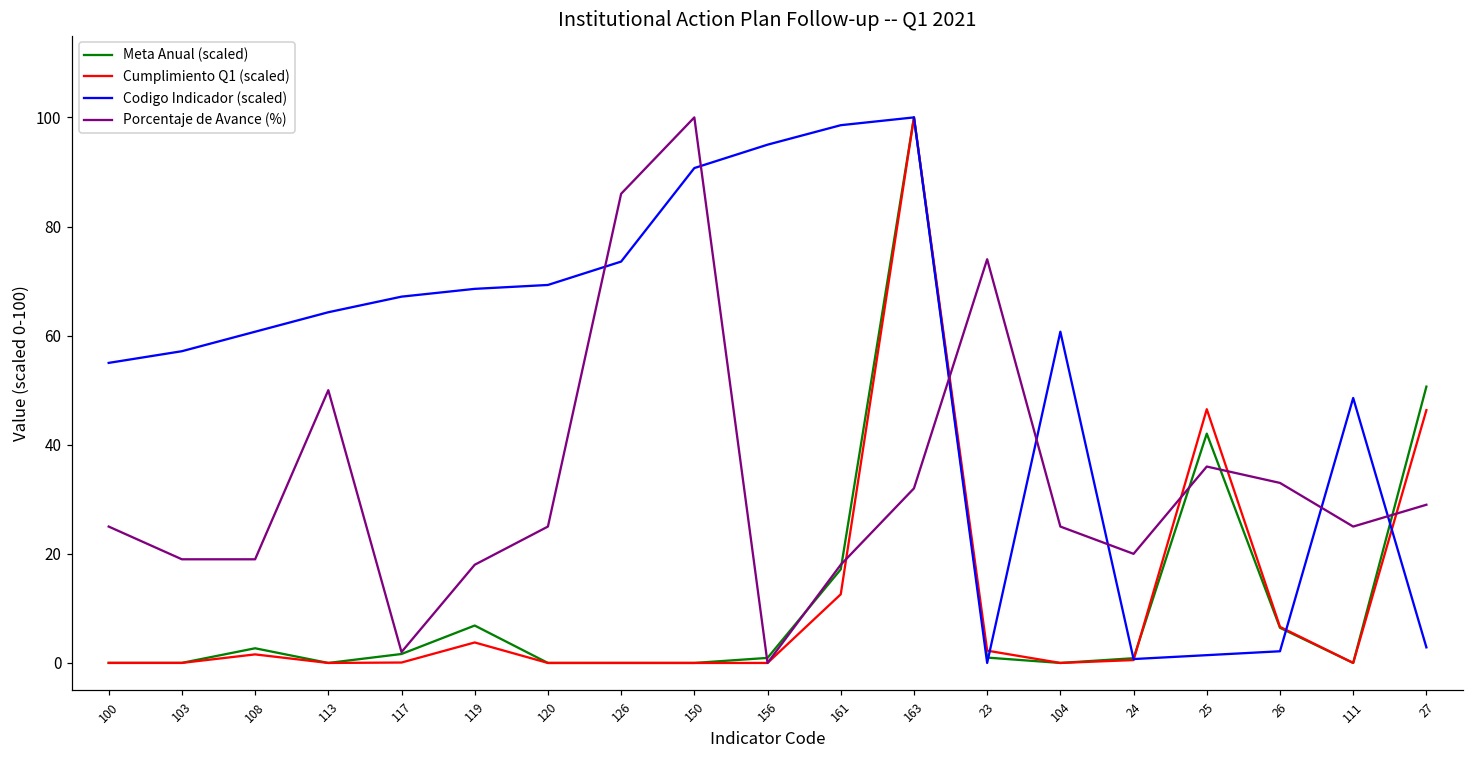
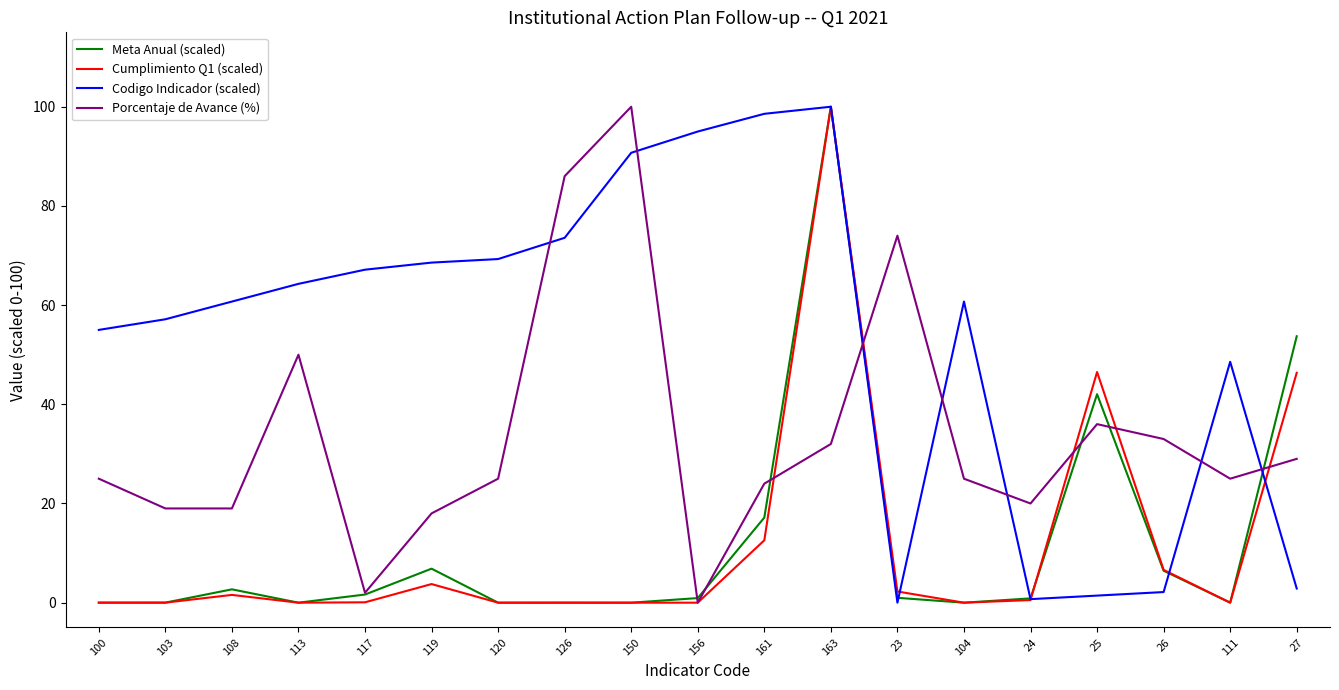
  {
    "Meta Anual (scaled)": {
      "108": 3,
      "119": 7,
      "156": 1,
      "161": 17,
      "23": 1,
      "25": 42,
-     "27": 51
+     "27": 54
    },
    "Cumplimiento Q1 (scaled)": {
      "108": 2,
      "117": 0,
      "119": 4,
      "161": 13,
      "23": 2,
      "25": 47,
      "27": 46
    },
    "Codigo Indicador (scaled)": {
      "100": 55,
      "103": 57,
      "108": 61,
      "113": 64,
      "117": 67,
      "119": 69,
      "120": 69,
      "126": 74,
      "150": 91,
      "156": 95,
      "161": 99,
      "23": 0,
      "104": 61,
      "25": 1,
      "26": 2,
      "111": 49,
      "27": 3
    },
    "Porcentaje de Avance (%)": {
      "100": 25,
      "103": 19,
      "108": 19,
      "113": 50,
      "119": 18,
      "120": 25,
      "126": 86,
      "150": 100,
-     "161": 18,
+     "161": 24,
      "163": 32,
      "23": 74,
      "104": 25,
      "24": 20,
      "25": 36,
      "26": 33,
      "111": 25,
      "27": 29
    }
  }
